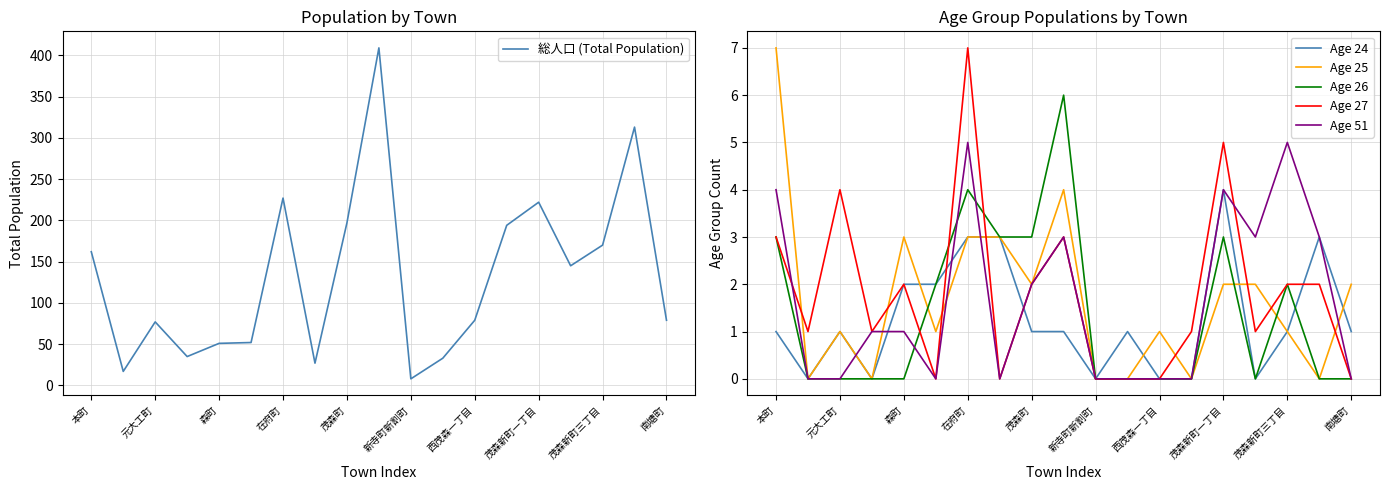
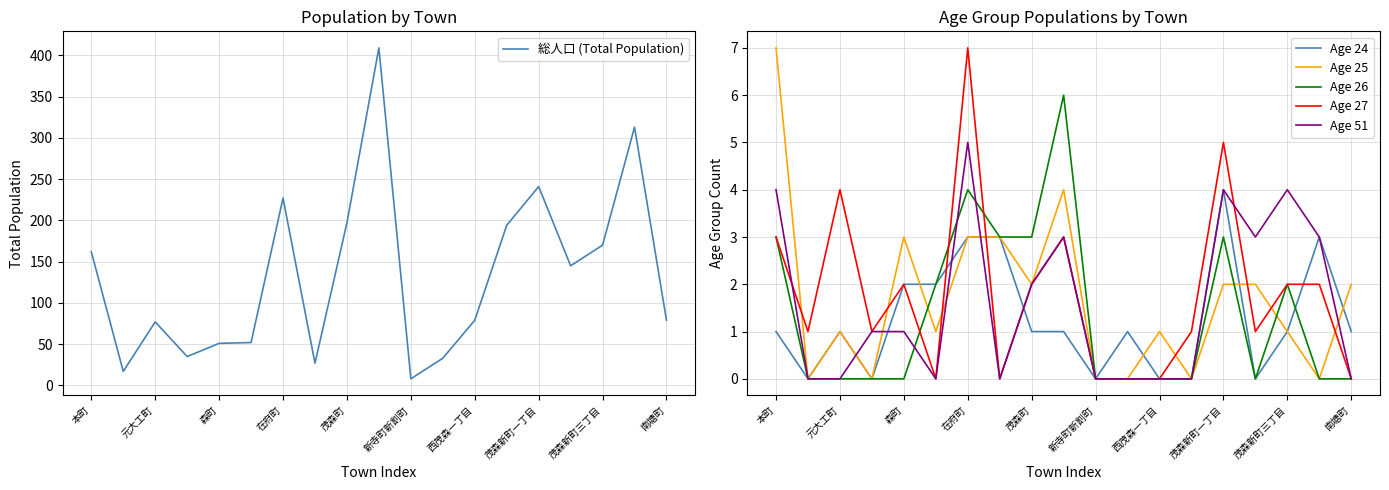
  {
    "Population by Town": {
      "本町": 160,
      "元大工町": 80,
      "森町": 50,
      "在府町": 230,
      "茂森町": 200,
      "新寺町新割町": 10,
      "西茂森一丁目": 80,
-     "茂森新町一丁目": 220,
+     "茂森新町一丁目": 240,
      "茂森新町三丁目": 170,
      "南塘町": 80
    },
    "Age Group Populations by Town": {
      "Age 24": {
        "本町": 1,
        "茂森町": 1,
        "南塘町": 1
      },
      "Age 25": {
        "本町": 7,
        "森町": 3,
        "西茂森一丁目": 1,
        "茂森新町一丁目": 2,
        "南塘町": 2
      },
      "Age 26": {
        "森町": 0,
        "在府町": 4,
        "茂森町": 3,
        "茂森新町一丁目": 3
      },
      "Age 27": {
        "元大工町": 4,
        "在府町": 7,
        "茂森新町一丁目": 5
      },
      "Age 51": {
        "本町": 4,
        "森町": 1,
        "在府町": 5,
-       "茂森新町三丁目": 5
+       "茂森新町三丁目": 4
      }
    }
  }
